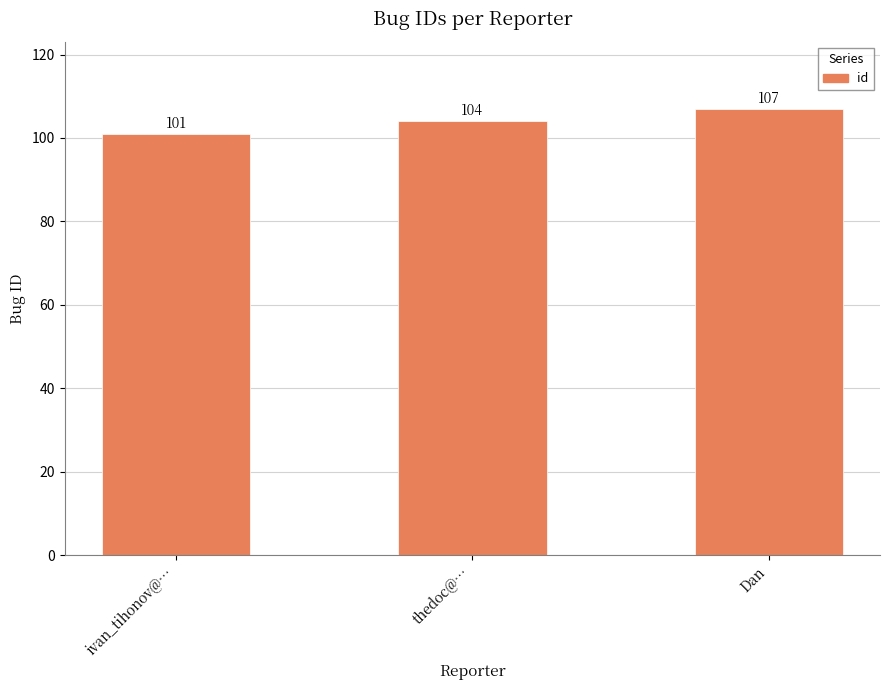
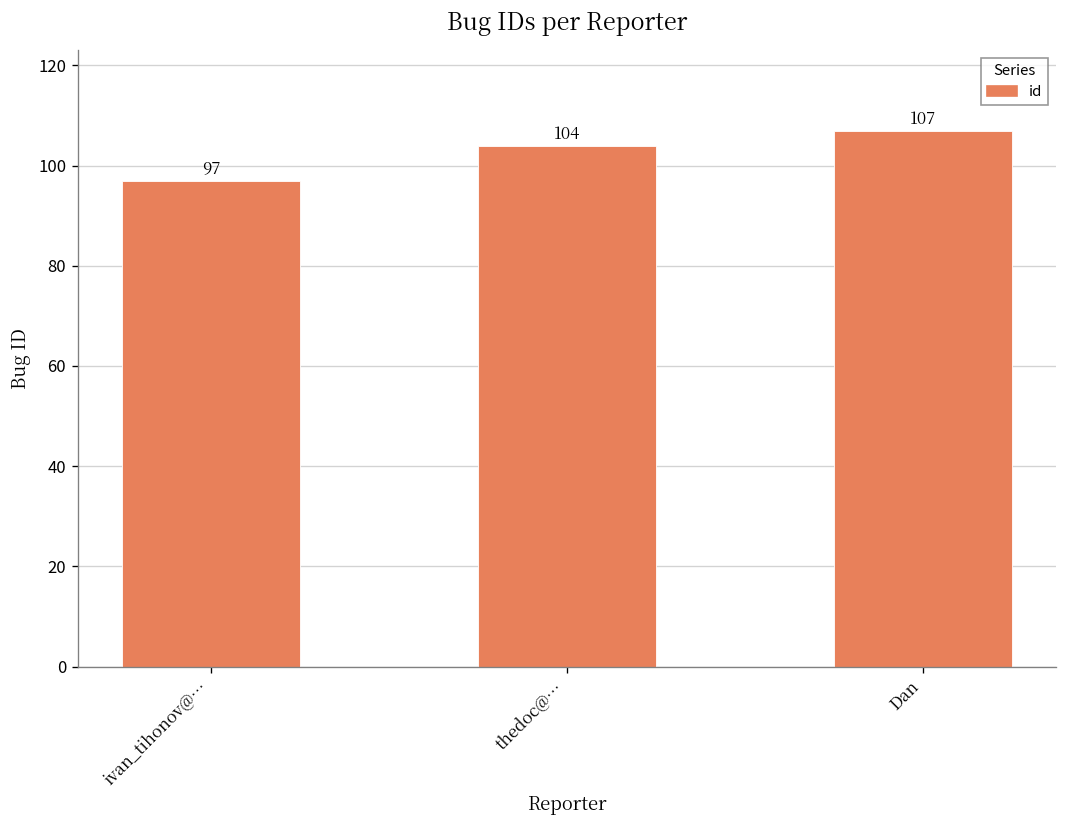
  {
-   "ivan_tihonov@…": 101,
+   "ivan_tihonov@…": 97,
    "thedoc@…": 104,
    "Dan": 107
  }
